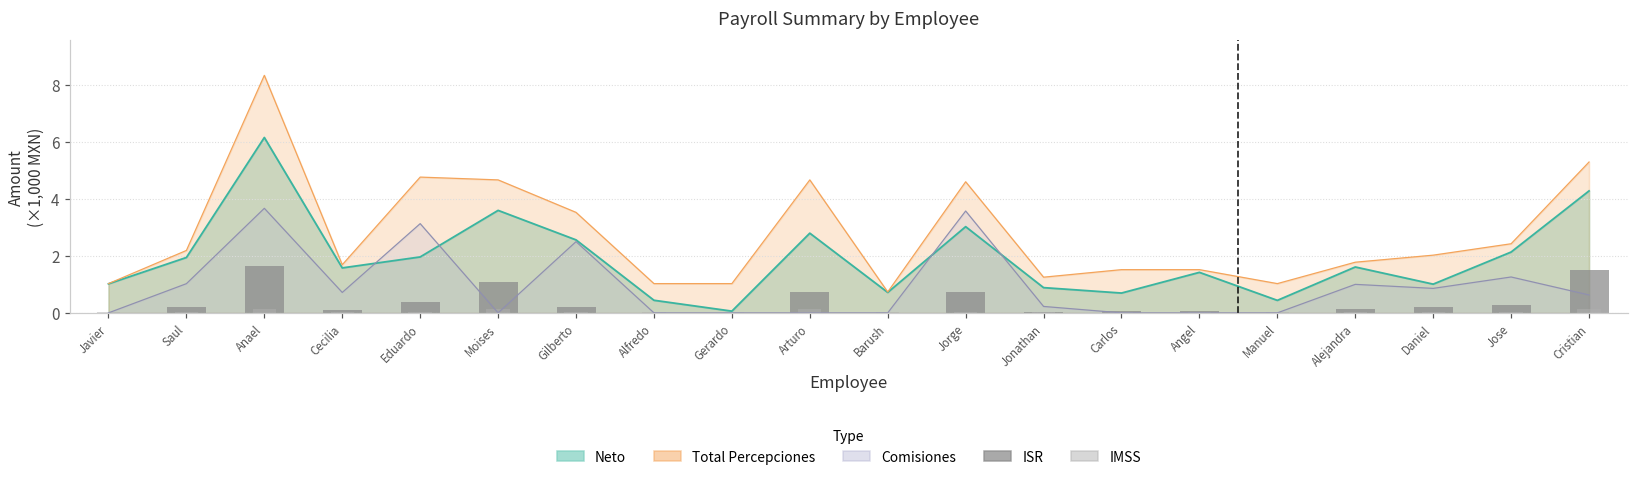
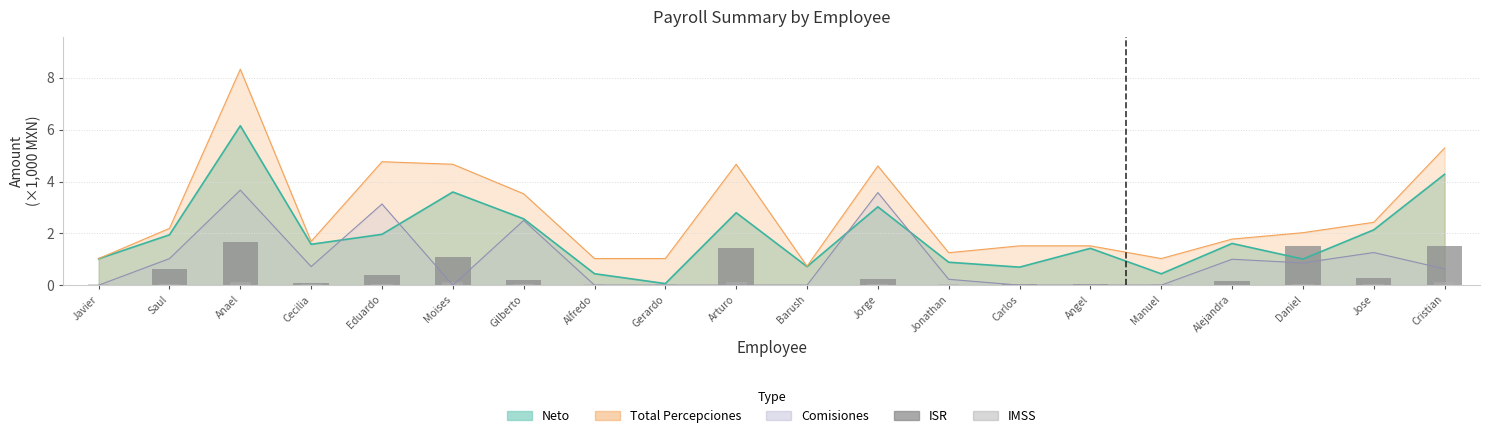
  {
    "ISR": {
      "Javier": 0.0,
-     "Saul": 0.2,
+     "Saul": 0.6,
      "Anael": 1.7,
      "Eduardo": 0.4,
      "Moises": 1.1,
      "Gilberto": 0.2,
      "Alfredo": 0.0,
      "Gerardo": 0.0,
-     "Arturo": 0.7,
+     "Arturo": 1.4,
      "Barush": 0.0,
-     "Jorge": 0.7,
+     "Jorge": 0.2,
      "Manuel": 0.0,
      "Alejandra": 0.1,
-     "Daniel": 0.2,
+     "Daniel": 1.5,
      "Jose": 0.3,
      "Cristian": 1.5
    }
  }
